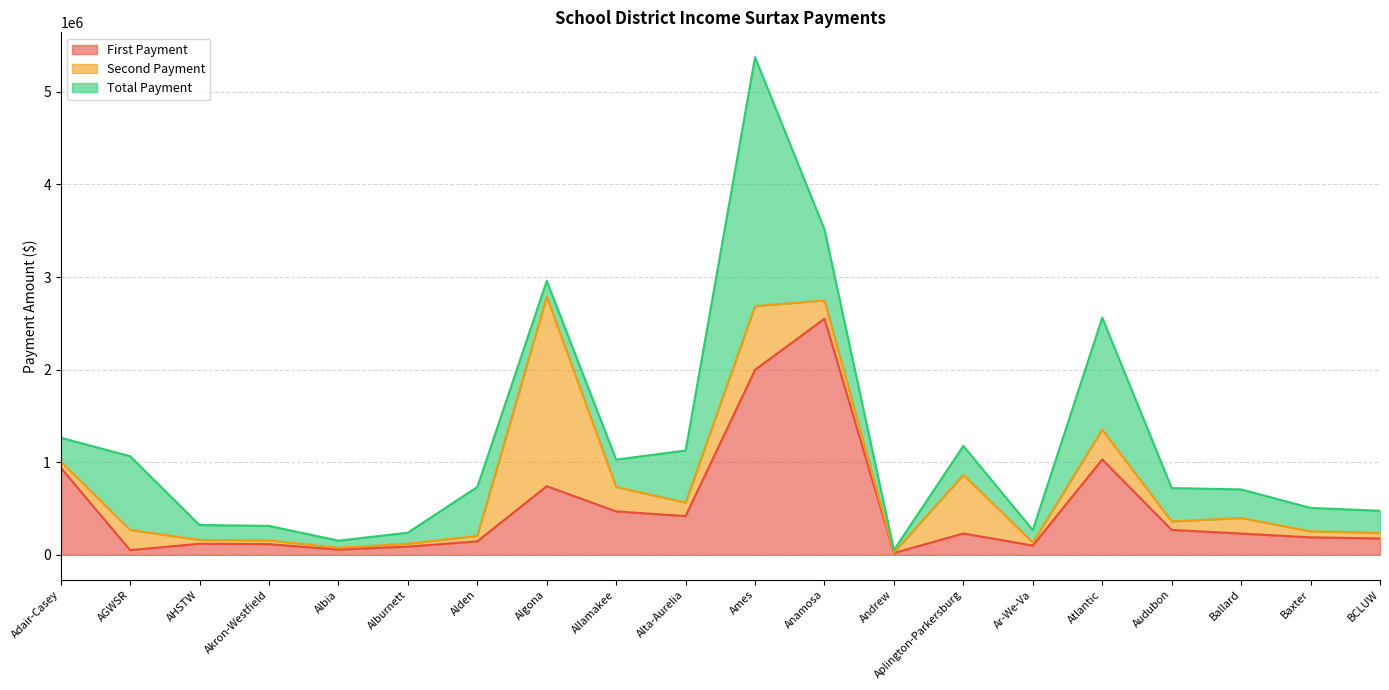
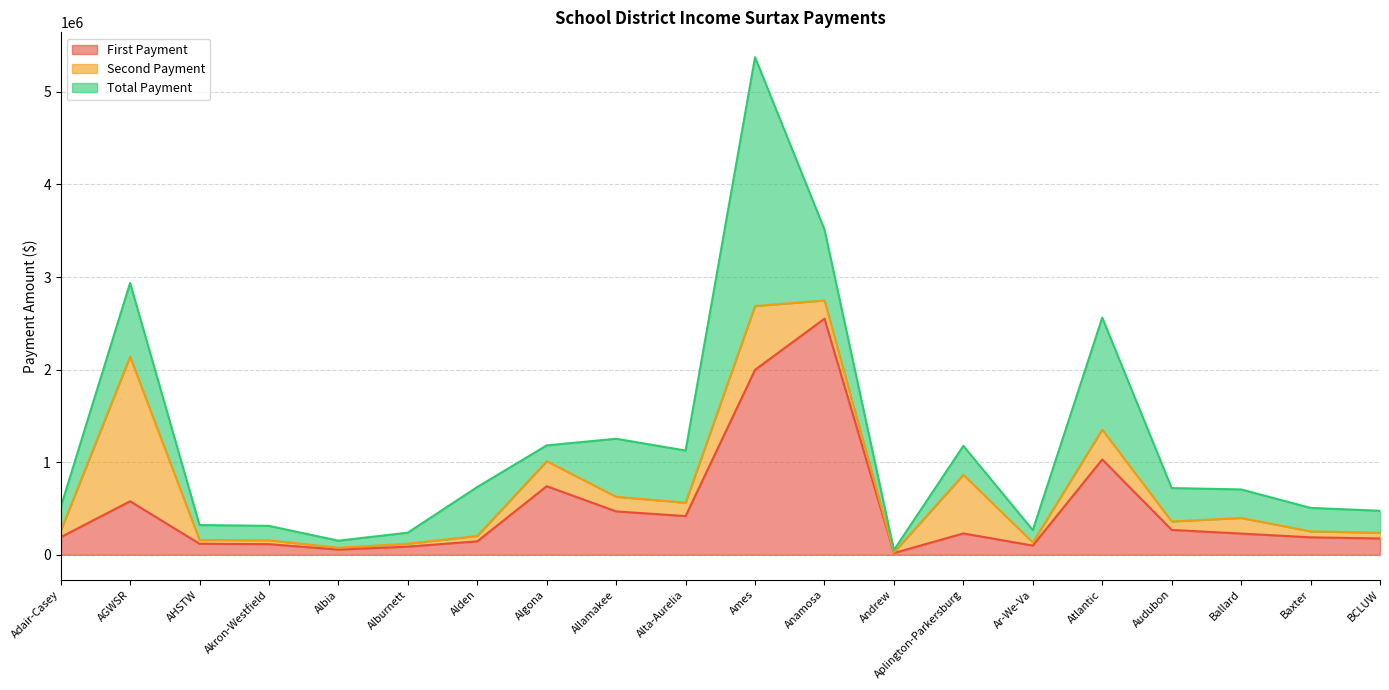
  {
    "First Payment": {
-     "Adair-Casey": 900000,
-     "AGWSR": 100000,
+     "Adair-Casey": 200000,
+     "AGWSR": 600000,
      "AHSTW": 100000,
      "Akron-Westfield": 100000,
      "Alburnett": 100000,
      "Alden": 100000,
      "Algona": 700000,
      "Allamakee": 500000,
      "Alta-Aurelia": 400000,
      "Ames": 2000000,
      "Anamosa": 2600000,
      "Aplington-Parkersburg": 200000,
      "Ar-We-Va": 100000,
      "Atlantic": 1000000,
      "Audubon": 300000,
      "Ballard": 200000,
      "Baxter": 200000,
      "BCLUW": 200000
    },
    "Second Payment": {
      "Adair-Casey": 100000,
-     "AGWSR": 200000,
+     "AGWSR": 1600000,
      "AHSTW": 0,
      "Akron-Westfield": 0,
      "Alburnett": 0,
      "Alden": 100000,
-     "Algona": 2000000,
-     "Allamakee": 300000,
+     "Algona": 300000,
+     "Allamakee": 200000,
      "Alta-Aurelia": 100000,
      "Ames": 700000,
      "Anamosa": 200000,
      "Aplington-Parkersburg": 600000,
      "Ar-We-Va": 0,
      "Atlantic": 300000,
      "Audubon": 100000,
      "Ballard": 200000,
      "Baxter": 100000,
      "BCLUW": 100000
    },
    "Total Payment": {
      "Adair-Casey": 300000,
      "AGWSR": 800000,
      "AHSTW": 200000,
      "Akron-Westfield": 200000,
      "Albia": 100000,
      "Alburnett": 100000,
      "Alden": 500000,
      "Algona": 200000,
-     "Allamakee": 300000,
+     "Allamakee": 600000,
      "Alta-Aurelia": 600000,
      "Ames": 2700000,
      "Anamosa": 800000,
      "Aplington-Parkersburg": 300000,
      "Ar-We-Va": 100000,
      "Atlantic": 1200000,
      "Audubon": 400000,
      "Ballard": 300000,
      "Baxter": 300000,
      "BCLUW": 200000
    }
  }
